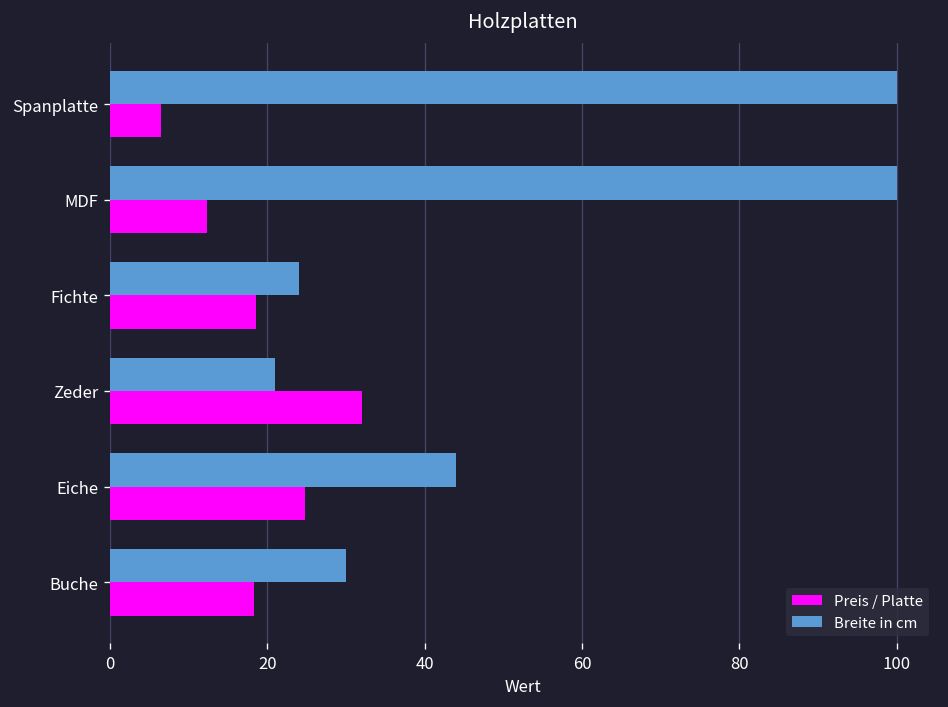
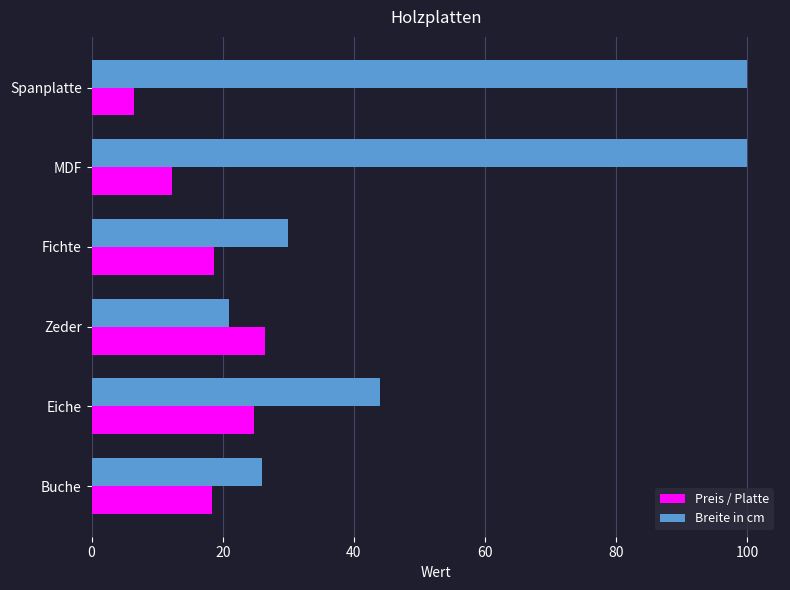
  {
    "Preis / Platte": {
      "Spanplatte": 7,
      "MDF": 12,
      "Fichte": 19,
-     "Zeder": 32,
+     "Zeder": 27,
      "Eiche": 25,
      "Buche": 18
    },
    "Breite in cm": {
      "Spanplatte": 100,
      "MDF": 100,
-     "Fichte": 24,
+     "Fichte": 30,
      "Zeder": 21,
      "Eiche": 44,
-     "Buche": 30
+     "Buche": 26
    }
  }
